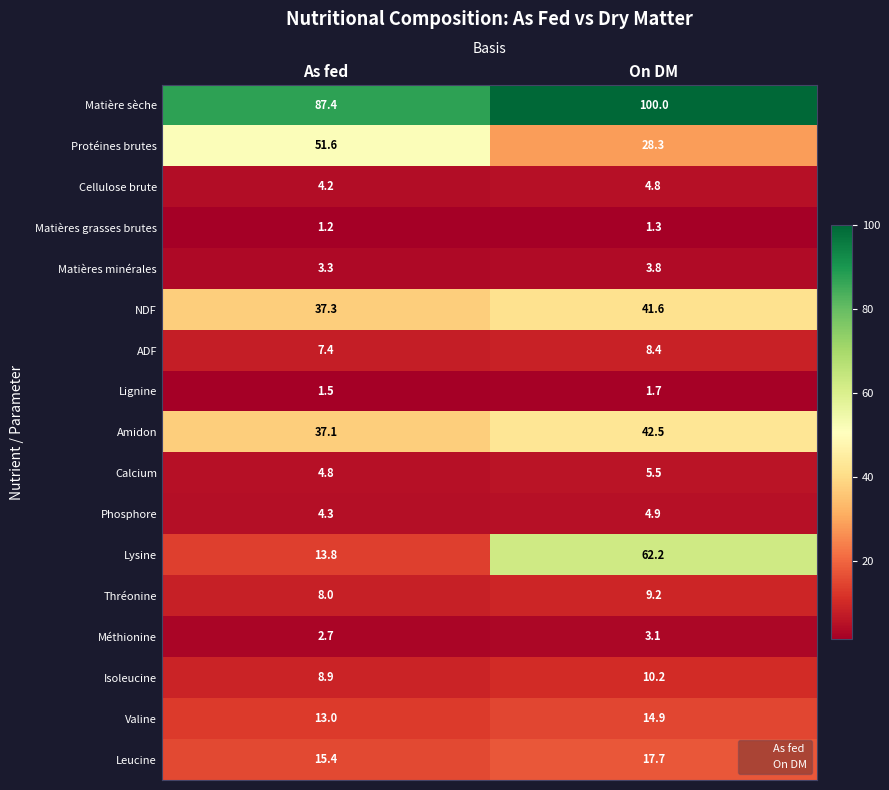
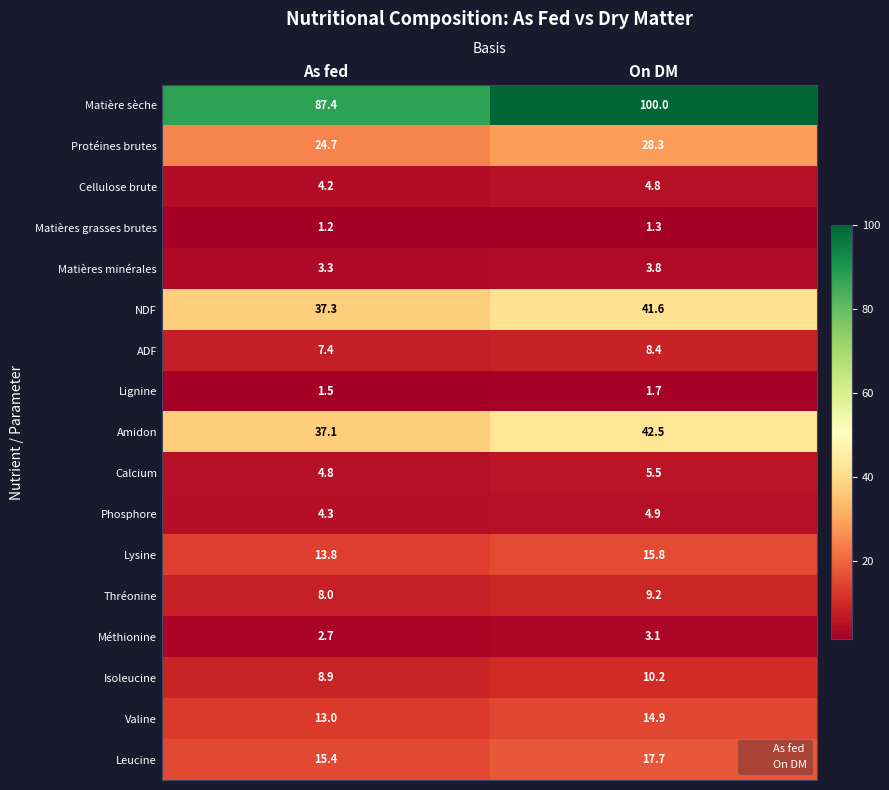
  {
    "Protéines brutes": {
-     "As fed": 51.6
+     "As fed": 24.7
    },
    "Lysine": {
-     "On DM": 62.2
+     "On DM": 15.8
    }
  }
